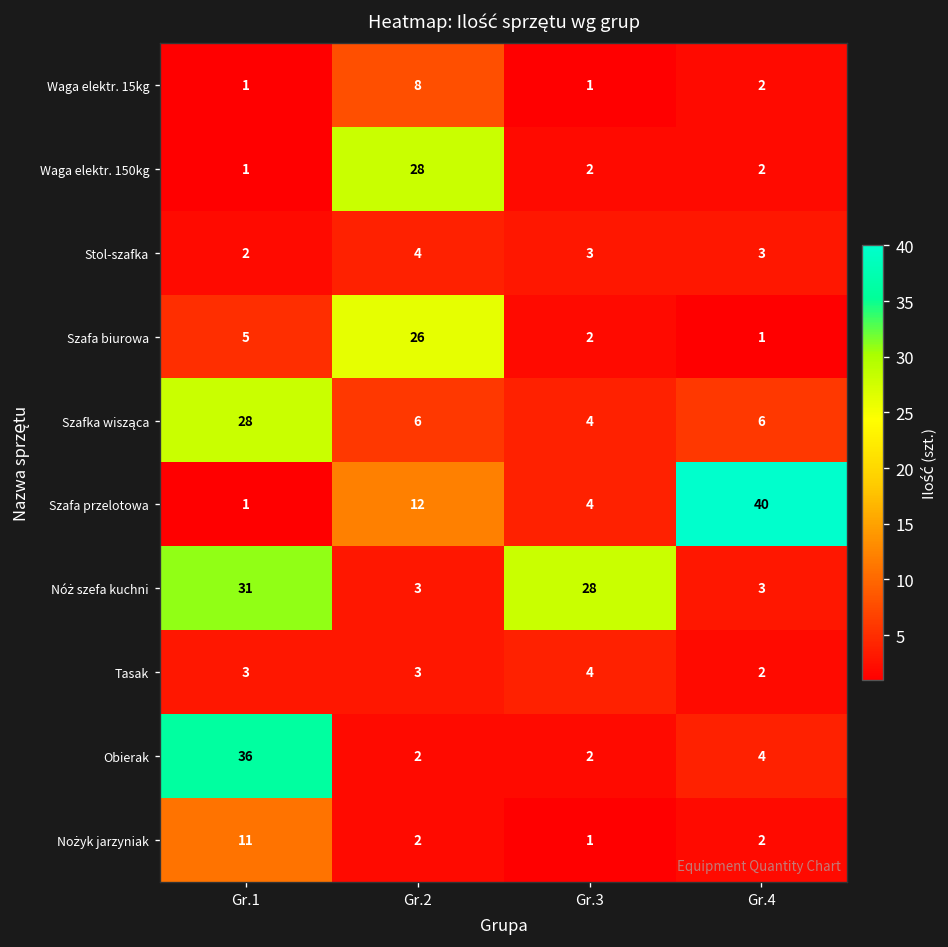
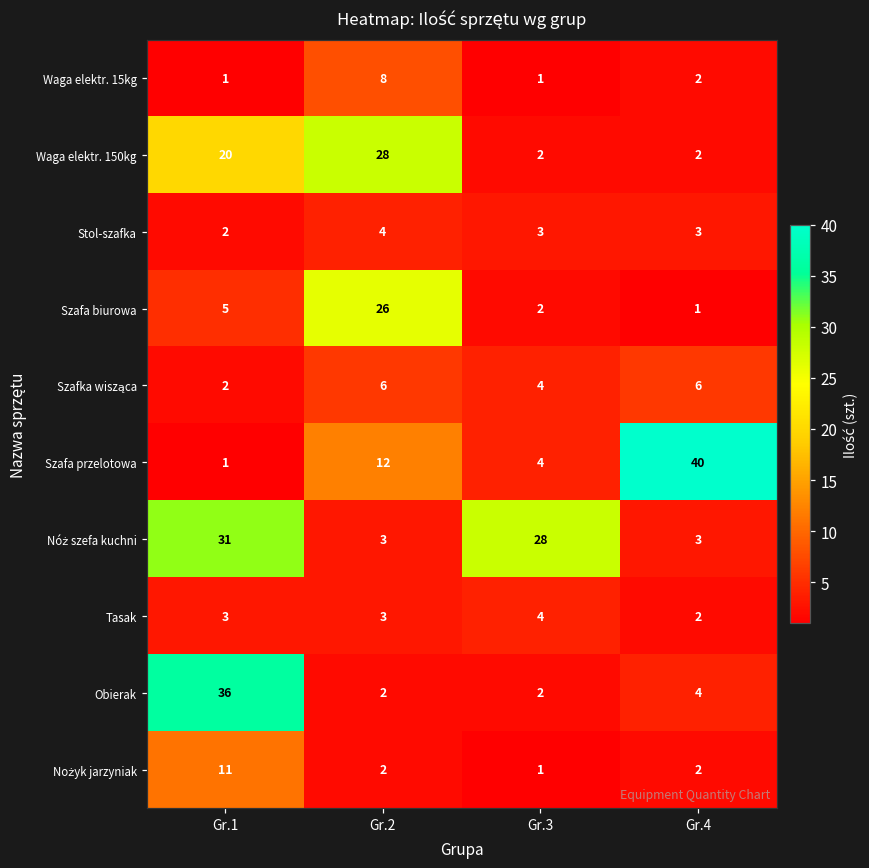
  {
    "Waga elektr. 15kg": {
      "Gr.1": 1,
      "Gr.2": 8,
      "Gr.3": 1,
      "Gr.4": 2
    },
    "Waga elektr. 150kg": {
-     "Gr.1": 1,
+     "Gr.1": 20,
      "Gr.2": 28,
      "Gr.3": 2,
      "Gr.4": 2
    },
    "Stol-szafka": {
      "Gr.1": 2,
      "Gr.2": 4,
      "Gr.3": 3,
      "Gr.4": 3
    },
    "Szafa biurowa": {
      "Gr.1": 5,
      "Gr.2": 26,
      "Gr.3": 2,
      "Gr.4": 1
    },
    "Szafka wisząca": {
-     "Gr.1": 28,
+     "Gr.1": 2,
      "Gr.2": 6,
      "Gr.3": 4,
      "Gr.4": 6
    },
    "Szafa przelotowa": {
      "Gr.1": 1,
      "Gr.2": 12,
      "Gr.3": 4,
      "Gr.4": 40
    },
    "Nóż szefa kuchni": {
      "Gr.1": 31,
      "Gr.2": 3,
      "Gr.3": 28,
      "Gr.4": 3
    },
    "Tasak": {
      "Gr.1": 3,
      "Gr.2": 3,
      "Gr.3": 4,
      "Gr.4": 2
    },
    "Obierak": {
      "Gr.1": 36,
      "Gr.2": 2,
      "Gr.3": 2,
      "Gr.4": 4
    },
    "Nożyk jarzyniak": {
      "Gr.1": 11,
      "Gr.2": 2,
      "Gr.3": 1
    }
  }
